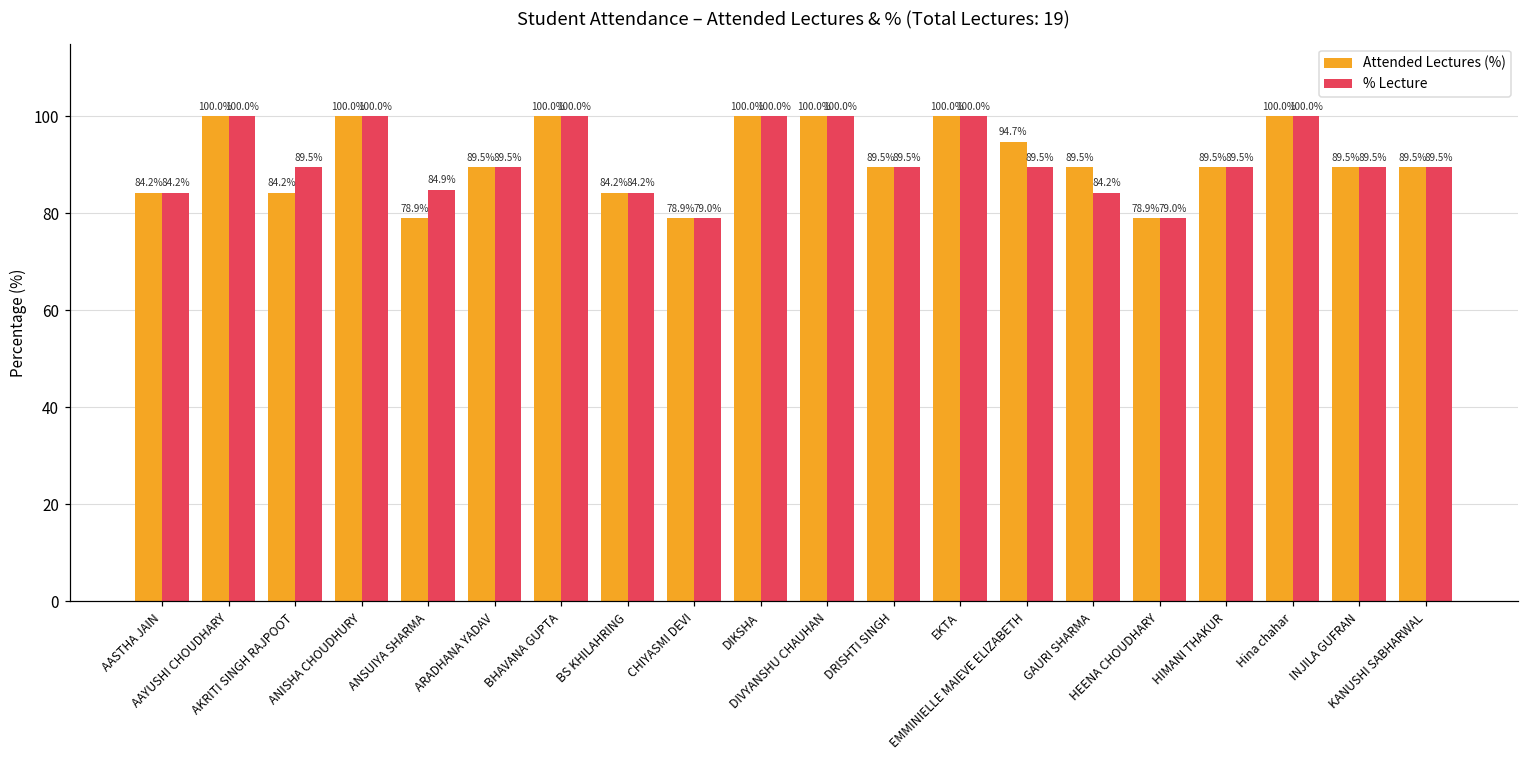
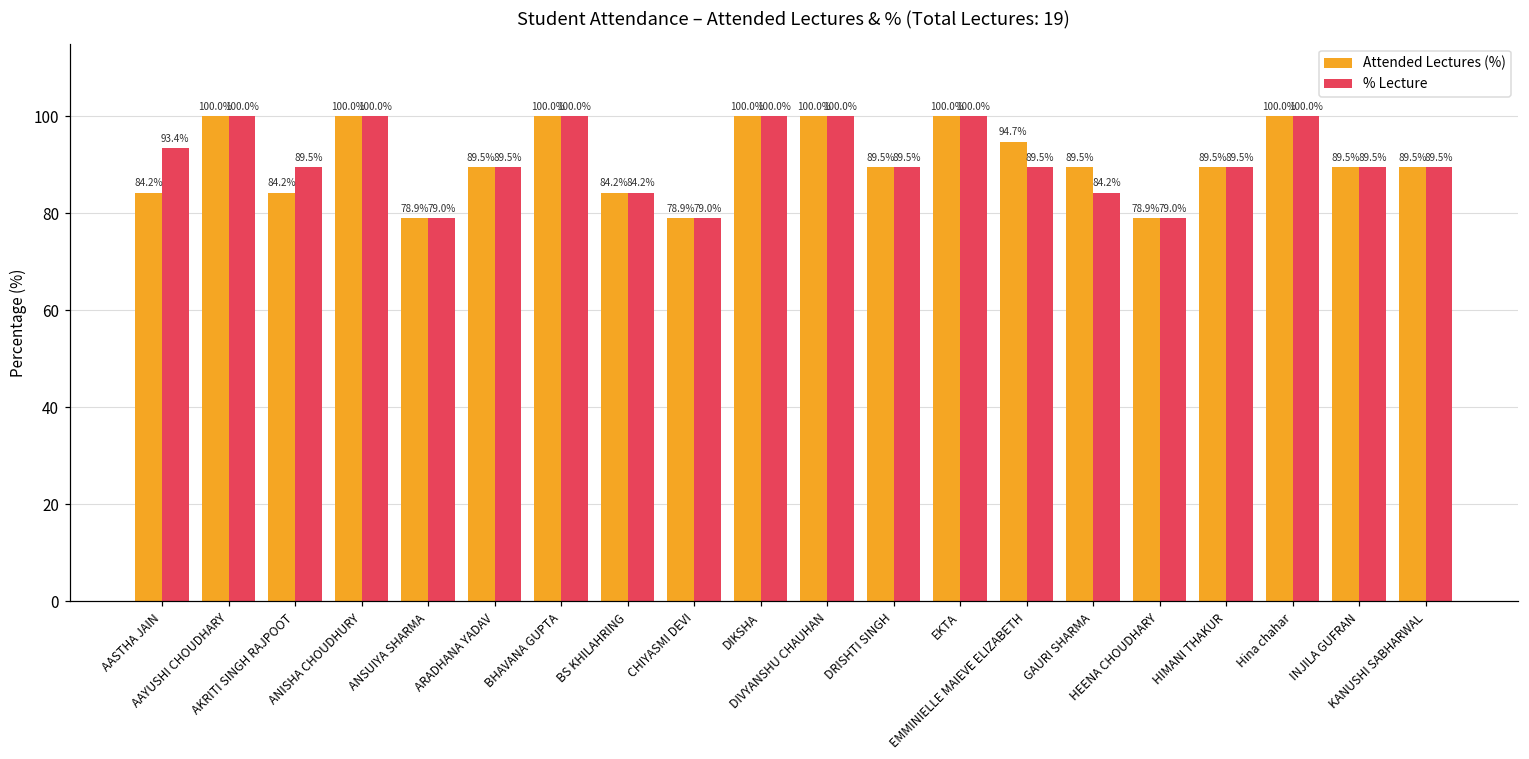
  {
    "Attended Lectures (%)": {
      "AASTHA JAIN": "84.2%",
      "AKRITI SINGH RAJPOOT": "84.2%",
      "ANSUIYA SHARMA": "78.9%",
      "ARADHANA YADAV": "89.5%",
      "BS KHILAHRING": "84.2%",
      "CHIYASMI DEVI": "78.9%",
      "DRISHTI SINGH": "89.5%",
      "EMMINIELLE MAIEVE ELIZABETH": "94.7%",
      "GAURI SHARMA": "89.5%",
      "HEENA CHOUDHARY": "78.9%",
      "HIMANI THAKUR": "89.5%",
      "INJILA GUFRAN": "89.5%",
      "KANUSHI SABHARWAL": "89.5%"
    },
    "% Lecture": {
-     "AASTHA JAIN": "84.2%",
+     "AASTHA JAIN": "93.4%",
      "AKRITI SINGH RAJPOOT": "89.5%",
-     "ANSUIYA SHARMA": "84.9%",
+     "ANSUIYA SHARMA": "79.0%",
      "ARADHANA YADAV": "89.5%",
      "BS KHILAHRING": "84.2%",
      "CHIYASMI DEVI": "79.0%",
      "DRISHTI SINGH": "89.5%",
      "EMMINIELLE MAIEVE ELIZABETH": "89.5%",
      "GAURI SHARMA": "84.2%",
      "HEENA CHOUDHARY": "79.0%",
      "HIMANI THAKUR": "89.5%",
      "INJILA GUFRAN": "89.5%",
      "KANUSHI SABHARWAL": "89.5%"
    }
  }
